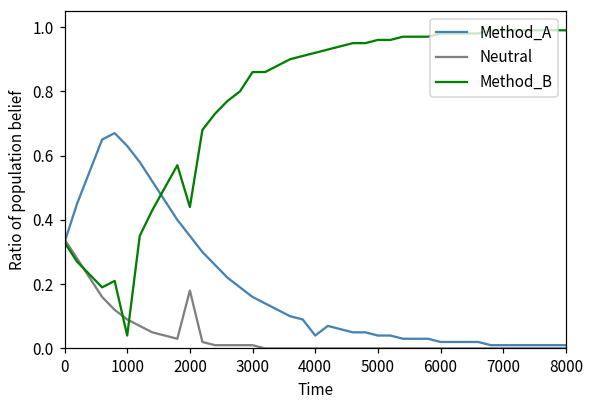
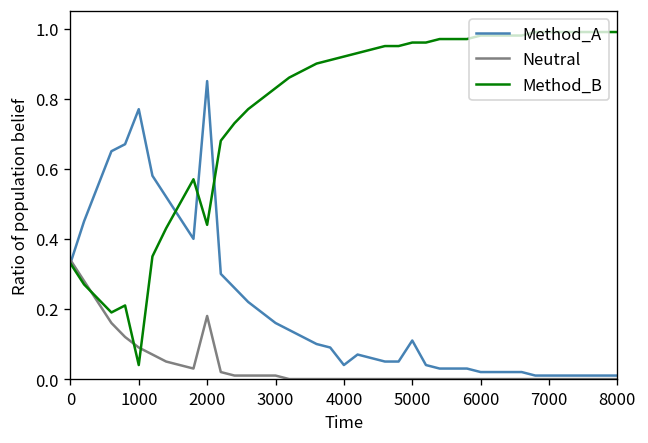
  {
    "Method_A": {
-     "1000": 0.63,
-     "2000": 0.35,
+     "1000": 0.77,
+     "2000": 0.85,
      "3000": 0.16,
      "4000": 0.04,
-     "5000": 0.04,
+     "5000": 0.11,
      "6000": 0.02,
      "7000": 0.01,
      "8000": 0.01
    },
    "Neutral": {
      "0": 0.34,
      "1000": 0.09,
      "2000": 0.18,
      "3000": 0.01,
      "4000": 0.00,
      "5000": 0.00,
      "6000": 0.00,
      "7000": 0.00,
      "8000": 0.00
    },
    "Method_B": {
      "1000": 0.04,
      "2000": 0.44,
-     "3000": 0.86,
+     "3000": 0.83,
      "4000": 0.92,
      "5000": 0.96,
      "8000": 0.99
    }
  }
